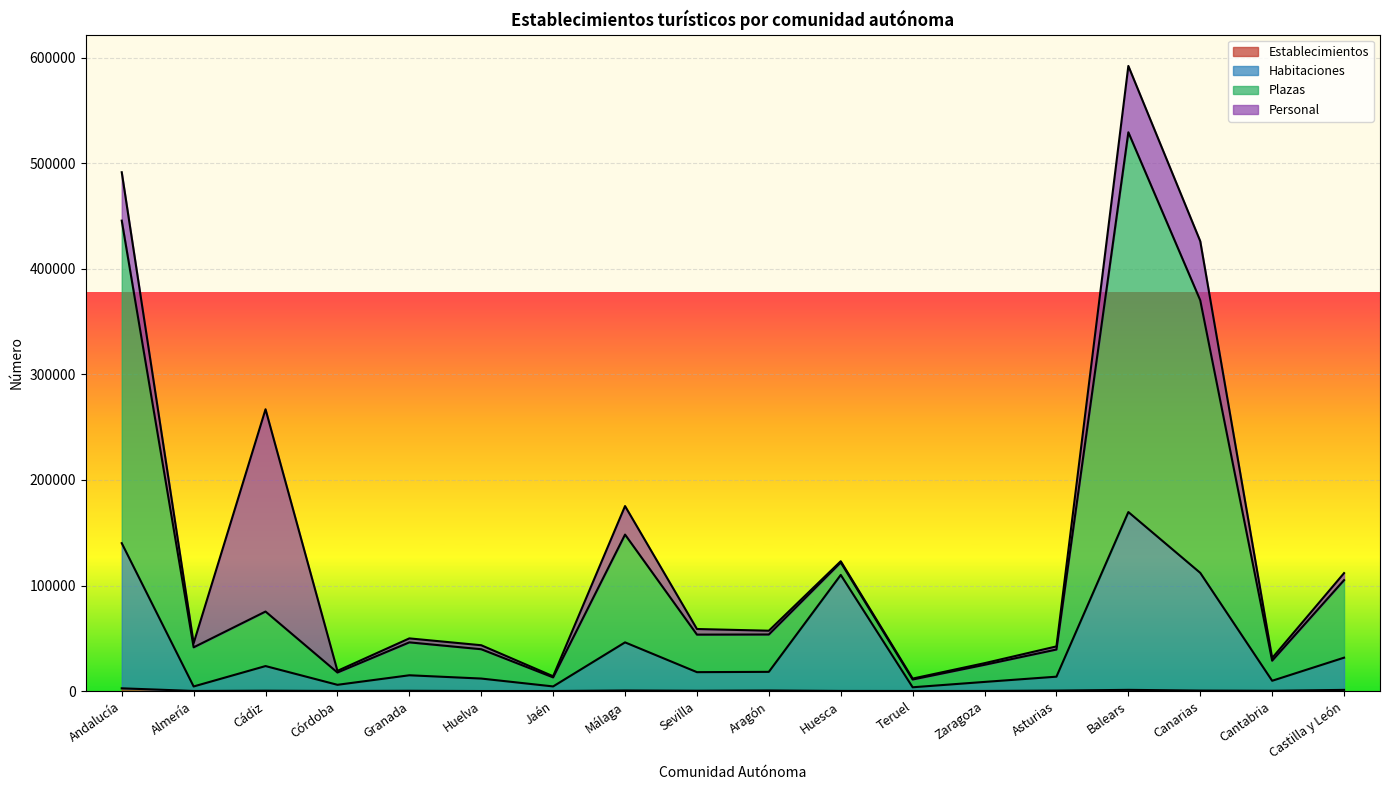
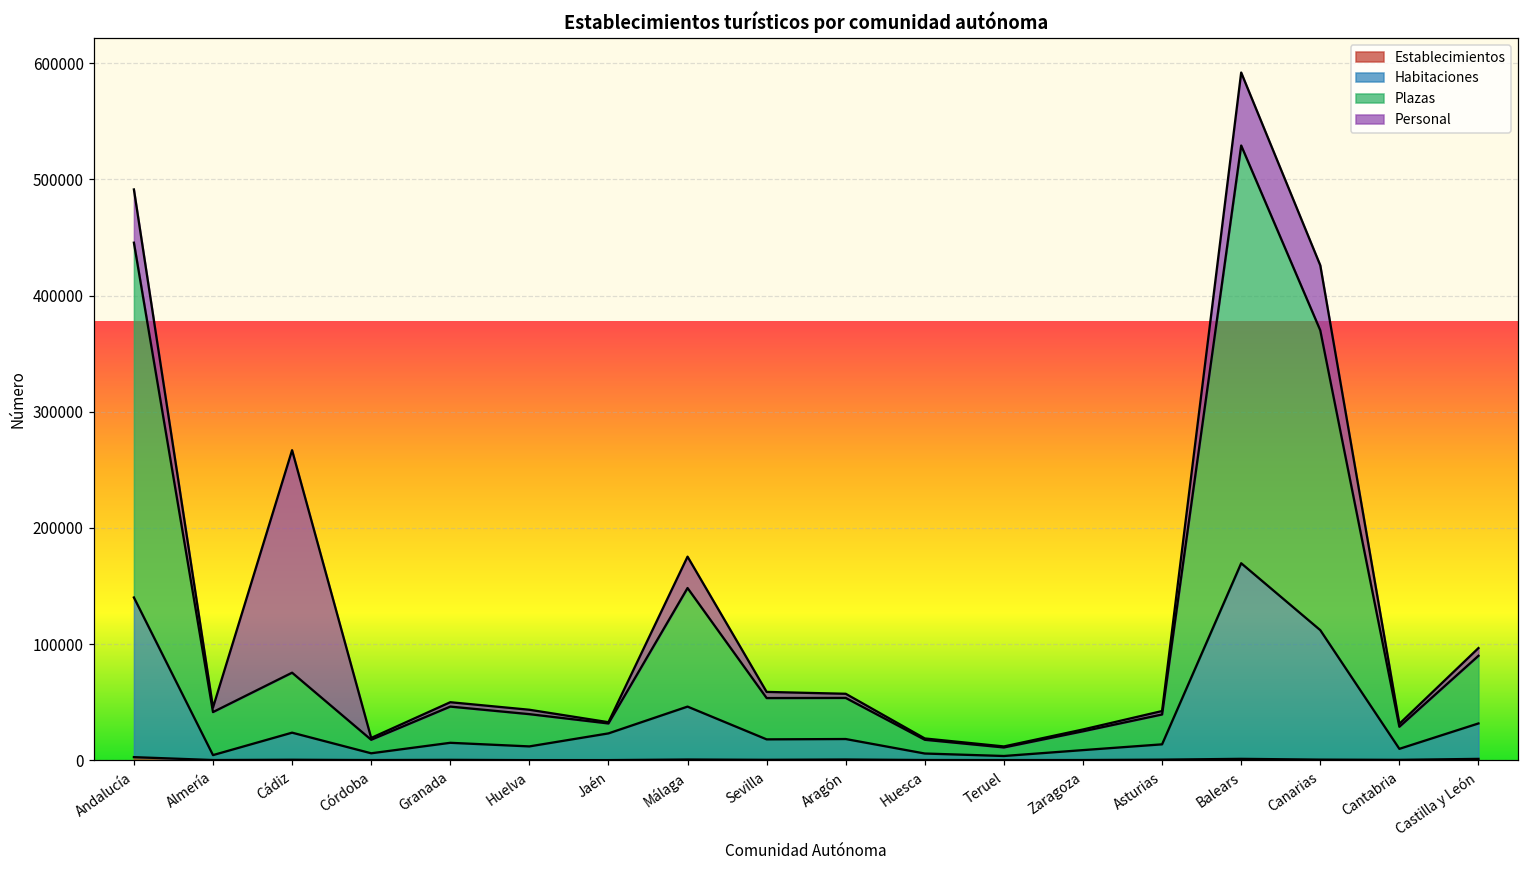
  {
    "Establecimientos": {
      "Andalucía": 3000,
      "Almería": 0,
      "Cádiz": 0,
      "Córdoba": 0,
      "Granada": 0,
      "Huelva": 0,
      "Jaén": 0,
      "Málaga": 1000,
      "Sevilla": 0,
      "Aragón": 1000,
      "Huesca": 0,
      "Teruel": 0,
      "Zaragoza": 0,
      "Asturias": 1000,
      "Balears": 1000,
      "Canarias": 1000,
      "Cantabria": 0,
      "Castilla y León": 1000
    },
    "Habitaciones": {
      "Andalucía": 137000,
      "Almería": 4000,
      "Cádiz": 23000,
      "Córdoba": 6000,
      "Granada": 15000,
      "Huelva": 12000,
-     "Jaén": 4000,
+     "Jaén": 23000,
      "Málaga": 46000,
      "Sevilla": 18000,
      "Aragón": 18000,
-     "Huesca": 110000,
+     "Huesca": 6000,
      "Teruel": 4000,
      "Zaragoza": 9000,
      "Asturias": 13000,
      "Balears": 168000,
      "Canarias": 111000,
      "Cantabria": 9000,
      "Castilla y León": 31000
    },
    "Plazas": {
      "Andalucía": 305000,
      "Almería": 37000,
      "Cádiz": 52000,
      "Granada": 31000,
      "Huelva": 28000,
      "Málaga": 102000,
      "Sevilla": 36000,
      "Aragón": 35000,
      "Asturias": 26000,
      "Balears": 360000,
      "Canarias": 258000,
      "Cantabria": 19000,
-     "Castilla y León": 73000
+     "Castilla y León": 58000
    },
    "Personal": {
      "Andalucía": 46000,
      "Almería": 4000,
      "Cádiz": 192000,
      "Granada": 4000,
      "Huelva": 4000,
      "Málaga": 27000,
      "Sevilla": 5000,
      "Aragón": 4000,
      "Asturias": 3000,
      "Balears": 63000,
      "Canarias": 56000,
      "Cantabria": 3000,
      "Castilla y León": 7000
    }
  }
